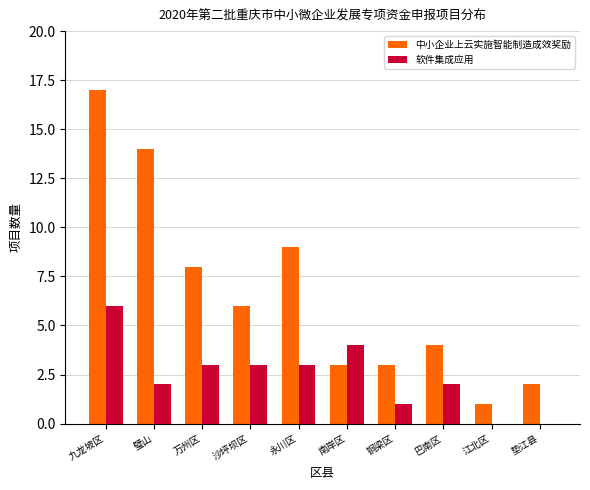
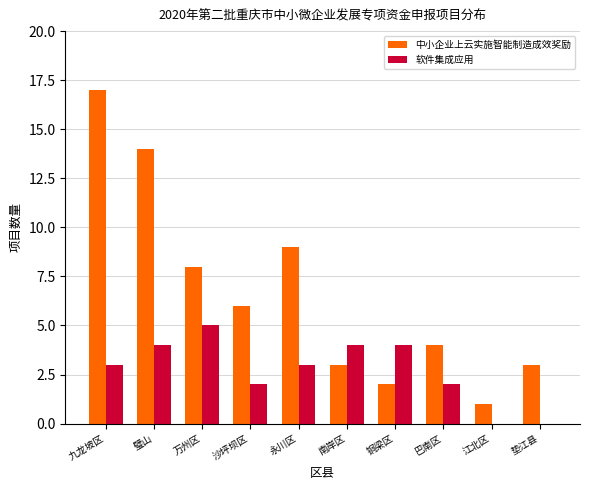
  {
    "中小企业上云实施智能制造成效奖励": {
      "九龙坡区": 17,
      "璧山": 14,
      "万州区": 8,
      "沙坪坝区": 6,
      "永川区": 9,
      "南岸区": 3,
-     "铜梁区": 3,
+     "铜梁区": 2,
      "巴南区": 4,
      "江北区": 1,
-     "垫江县": 2
+     "垫江县": 3
    },
    "软件集成应用": {
-     "九龙坡区": 6,
-     "璧山": 2,
-     "万州区": 3,
-     "沙坪坝区": 3,
+     "九龙坡区": 3,
+     "璧山": 4,
+     "万州区": 5,
+     "沙坪坝区": 2,
      "永川区": 3,
      "南岸区": 4,
-     "铜梁区": 1,
+     "铜梁区": 4,
      "巴南区": 2,
      "江北区": 0,
      "垫江县": 0
    }
  }
